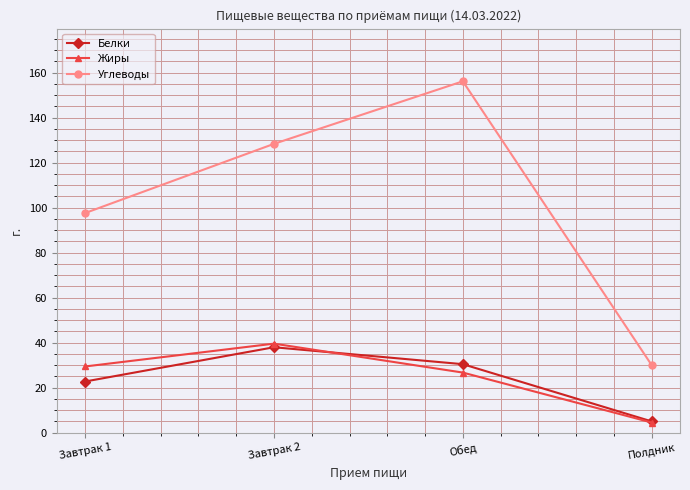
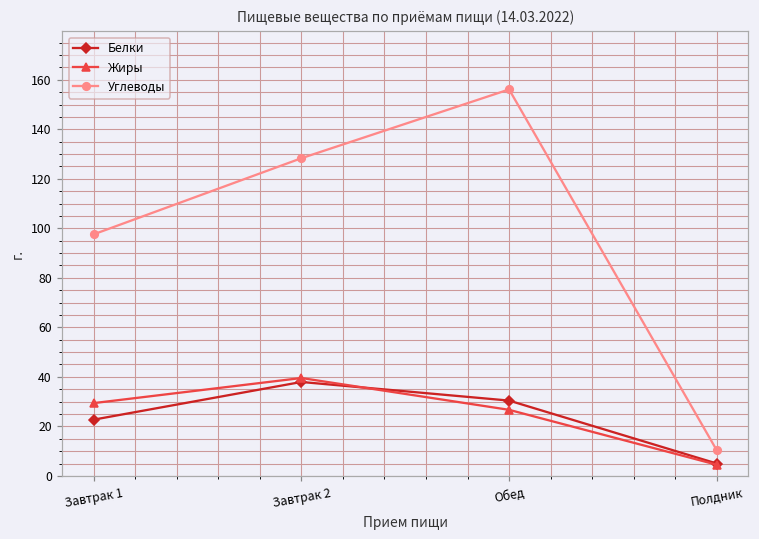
  {
    "Углеводы": {
      "Завтрак 1": 98,
      "Завтрак 2": 128,
      "Обед": 156,
-     "Полдник": 30
+     "Полдник": 10
    }
  }
